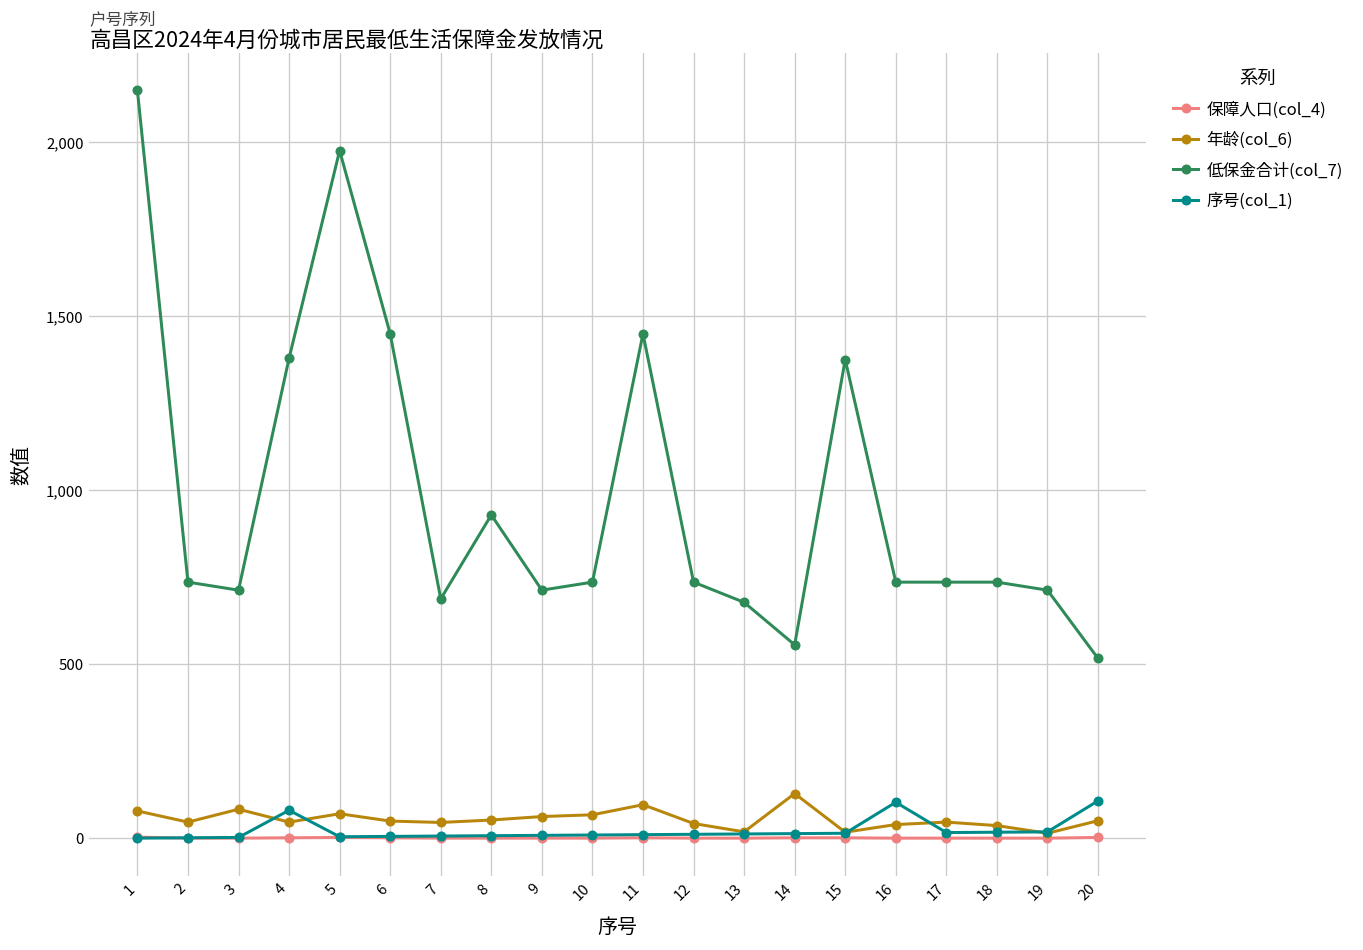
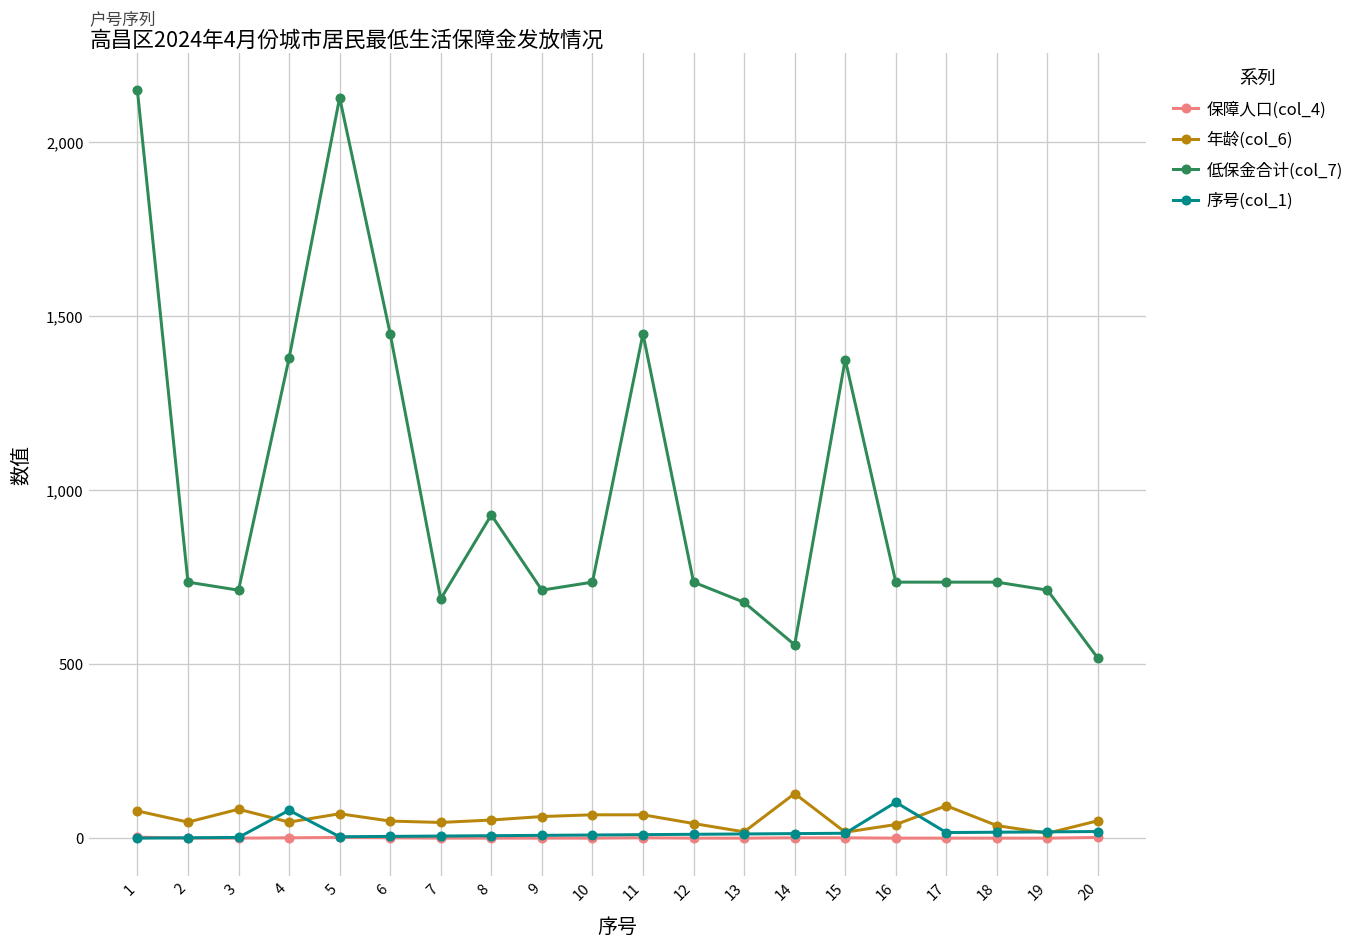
  {
    "保障人口(col_4)": {
      "4": "0",
      "10": "0",
      "11": "0",
      "12": "0",
      "13": "0",
      "14": "0",
      "15": "0",
      "16": "0",
      "17": "0",
      "18": "0",
      "19": "0",
      "20": "0"
    },
    "年龄(col_6)": {
      "1": "80",
      "2": "50",
      "3": "80",
      "4": "50",
      "5": "70",
      "6": "50",
      "7": "50",
      "8": "50",
      "9": "60",
      "10": "70",
-     "11": "100",
+     "11": "70",
      "12": "40",
      "14": "130",
      "16": "40",
-     "17": "50",
+     "17": "90",
      "18": "40",
      "20": "50"
    },
    "低保金合计(col_7)": {
      "1": "2,150",
      "2": "740",
      "3": "710",
      "4": "1,380",
-     "5": "1,980",
+     "5": "2,130",
      "6": "1,450",
      "7": "690",
      "8": "930",
      "9": "710",
      "10": "740",
      "11": "1,450",
      "12": "740",
      "13": "680",
      "14": "560",
      "15": "1,380",
      "16": "740",
      "17": "740",
      "18": "740",
      "19": "710",
      "20": "520"
    },
    "序号(col_1)": {
      "4": "80",
      "10": "10",
      "11": "10",
      "12": "10",
      "14": "10",
      "16": "100",
      "17": "20",
      "18": "20",
-     "20": "110"
+     "20": "20"
    }
  }
